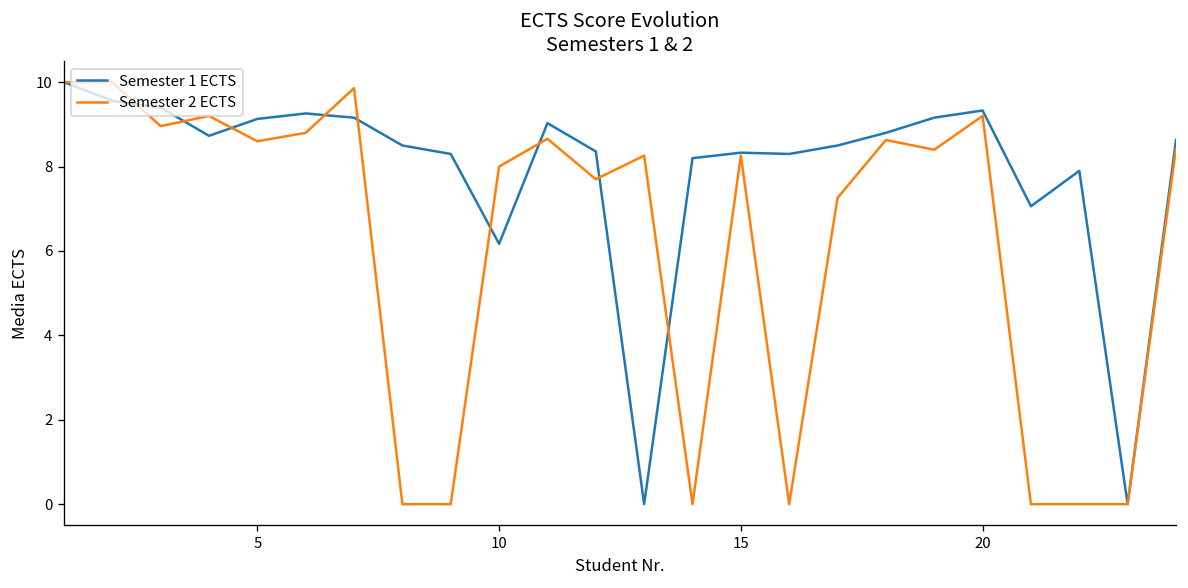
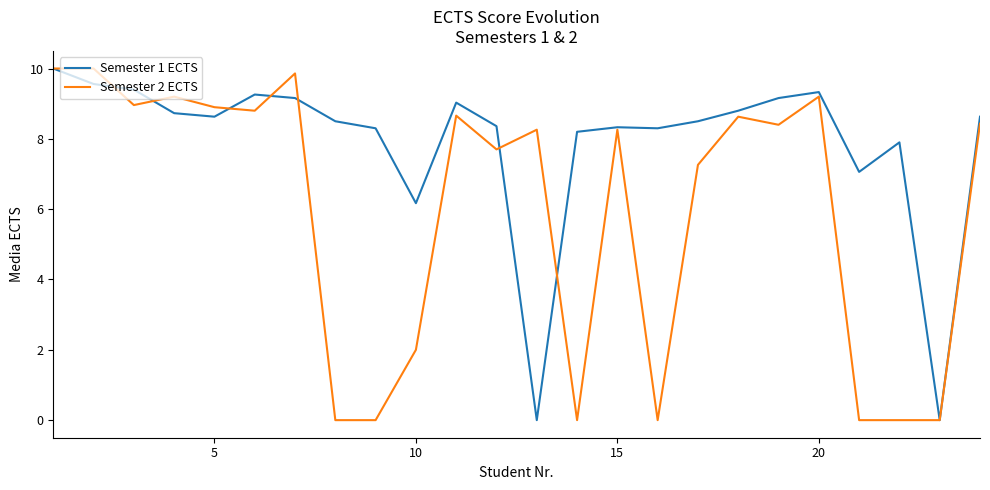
  {
    "Semester 1 ECTS": {
-     "5": 9.1,
+     "5": 8.6,
      "10": 6.2,
      "20": 9.3
    },
    "Semester 2 ECTS": {
-     "5": 8.6,
-     "10": 8,
+     "5": 8.9,
+     "10": 2,
      "20": 9.2
    }
  }
